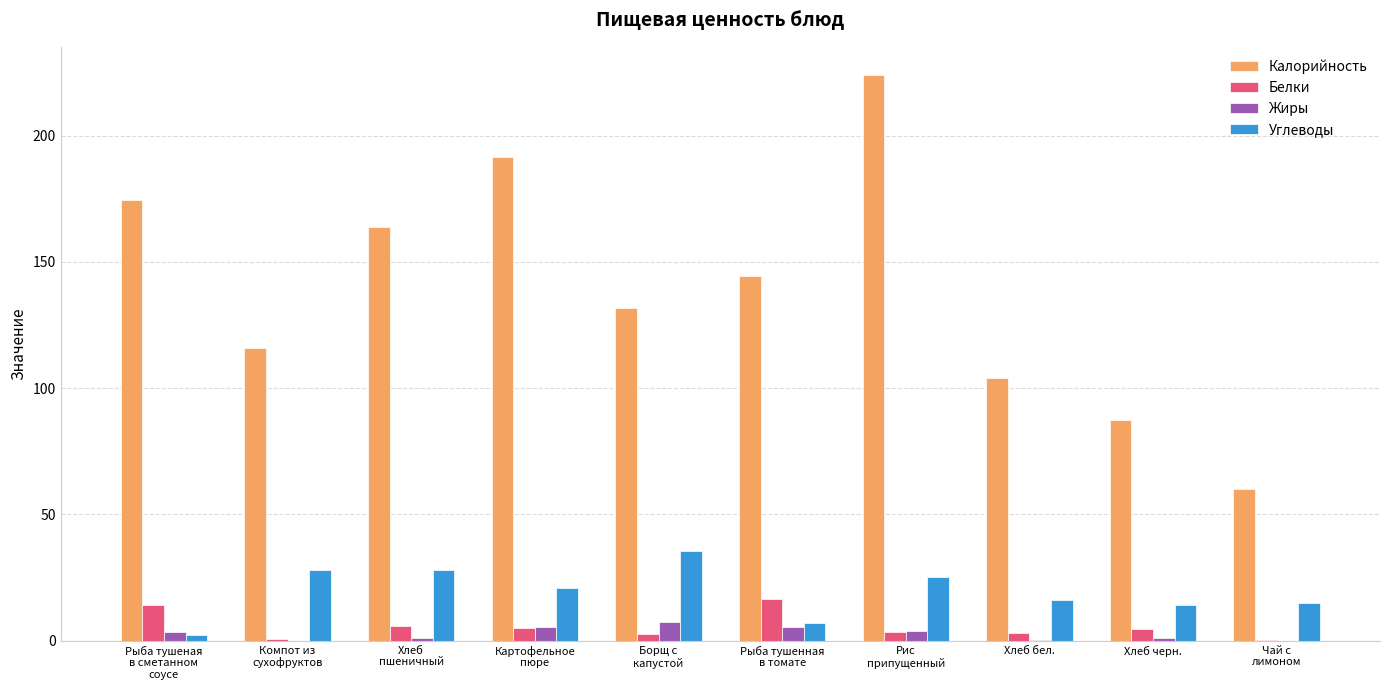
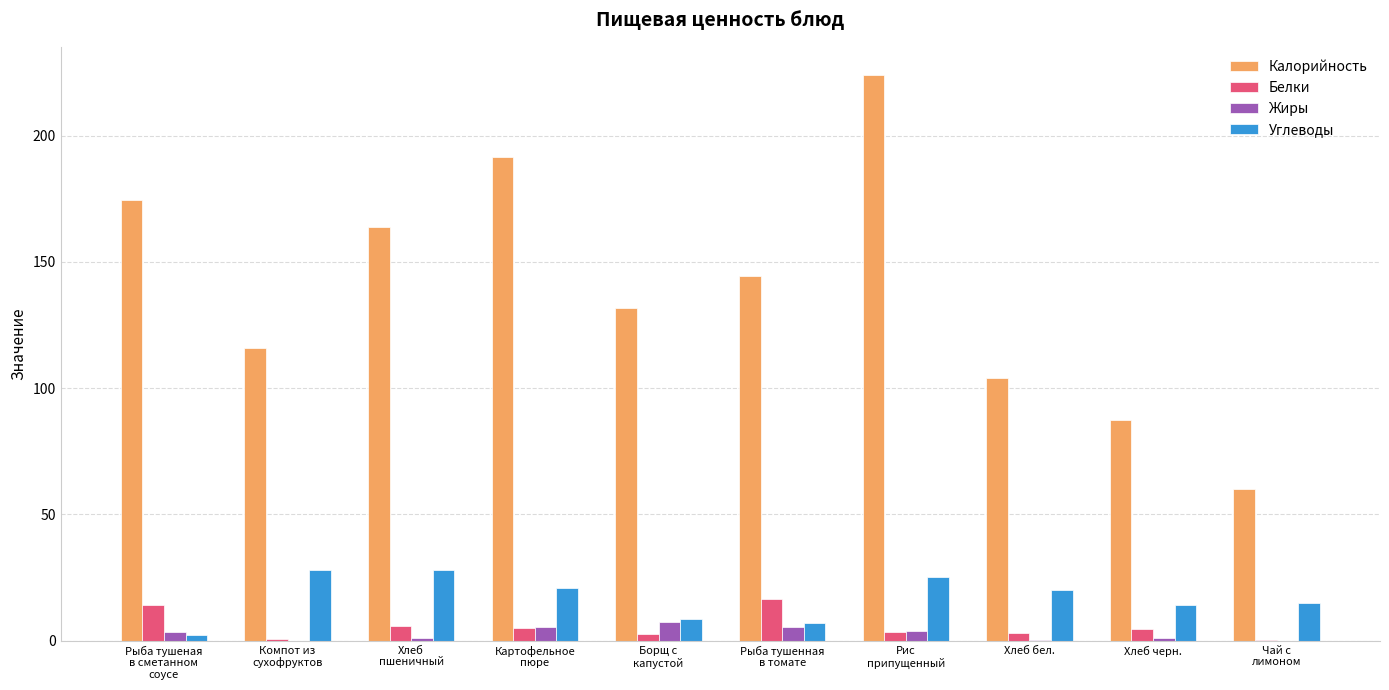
  {
    "Калорийность": {
      "Рыба тушеная в сметанном соусе": 175,
      "Компот из сухофруктов": 116,
      "Хлеб пшеничный": 164,
      "Картофельное пюре": 192,
      "Борщ с капустой": 132,
      "Рыба тушенная в томате": 145,
      "Рис припущенный": 224,
      "Хлеб бел.": 104,
      "Хлеб черн.": 88,
      "Чай с лимоном": 60
    },
    "Белки": {
      "Рыба тушеная в сметанном соусе": 14,
      "Хлеб пшеничный": 6,
      "Картофельное пюре": 5,
      "Борщ с капустой": 3,
      "Рыба тушенная в томате": 17,
      "Рис припущенный": 3,
      "Хлеб бел.": 3,
      "Хлеб черн.": 5
    },
    "Жиры": {
      "Рыба тушеная в сметанном соусе": 4,
      "Компот из сухофруктов": 0,
      "Хлеб пшеничный": 1,
      "Картофельное пюре": 5,
      "Борщ с капустой": 8,
      "Рыба тушенная в томате": 6,
      "Рис припущенный": 4,
      "Хлеб черн.": 1,
      "Чай с лимоном": 0
    },
    "Углеводы": {
      "Рыба тушеная в сметанном соусе": 2,
      "Компот из сухофруктов": 28,
      "Хлеб пшеничный": 28,
      "Картофельное пюре": 21,
-     "Борщ с капустой": 36,
+     "Борщ с капустой": 8,
      "Рыба тушенная в томате": 7,
      "Рис припущенный": 25,
-     "Хлеб бел.": 16,
+     "Хлеб бел.": 20,
      "Хлеб черн.": 14,
      "Чай с лимоном": 15
    }
  }
